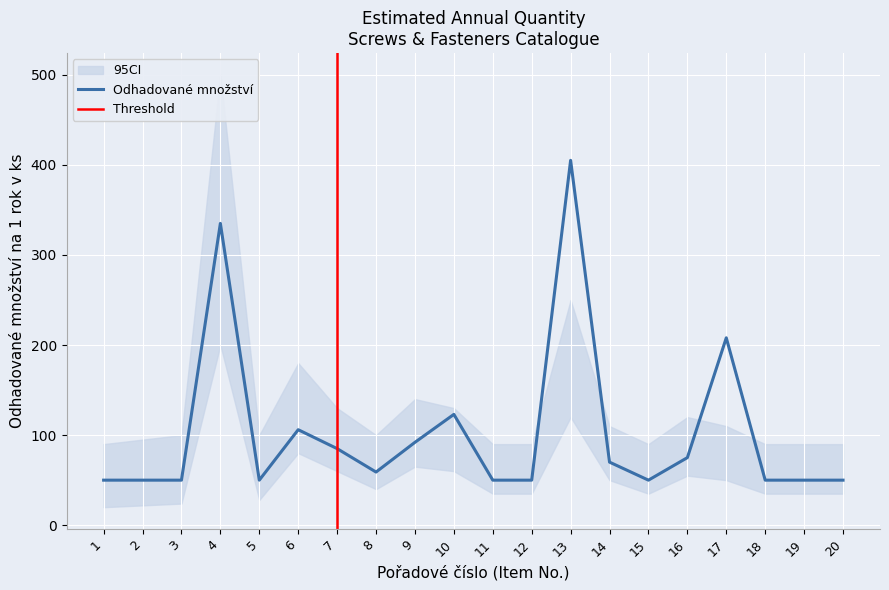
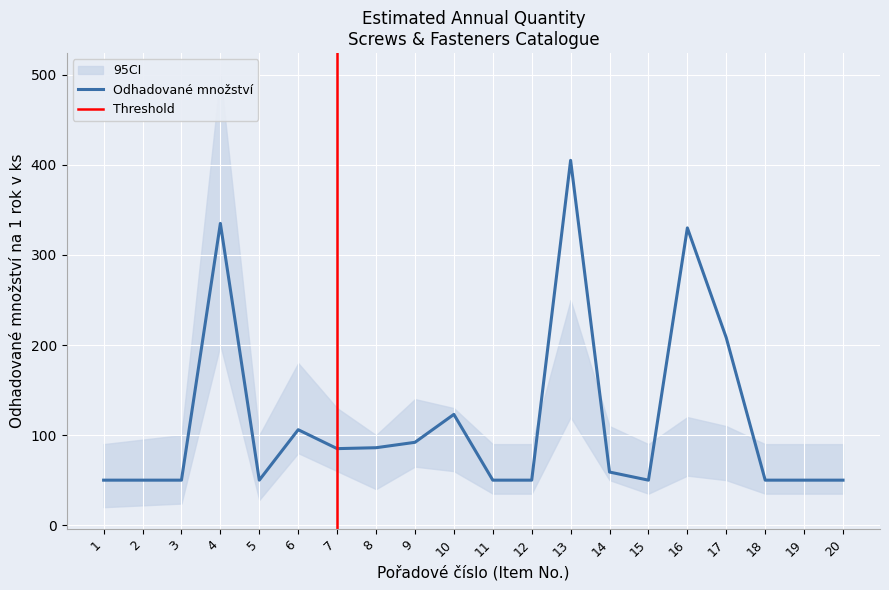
  {
    "Odhadované množství": {
      "1": 50,
      "2": 50,
      "3": 50,
      "4": 340,
      "5": 50,
      "6": 110,
      "7": 90,
-     "8": 60,
+     "8": 90,
      "9": 90,
      "10": 120,
      "11": 50,
      "12": 50,
      "13": 410,
-     "14": 70,
+     "14": 60,
      "15": 50,
-     "16": 80,
+     "16": 330,
      "17": 210,
      "18": 50,
      "19": 50,
      "20": 50
    }
  }
